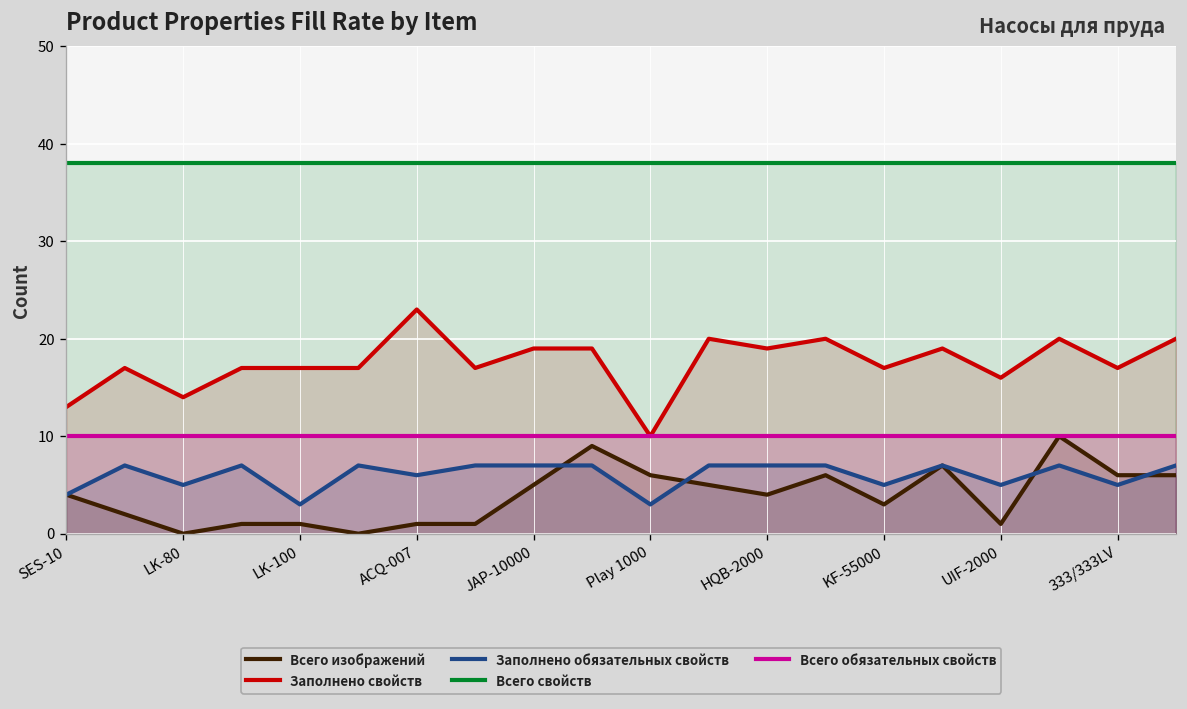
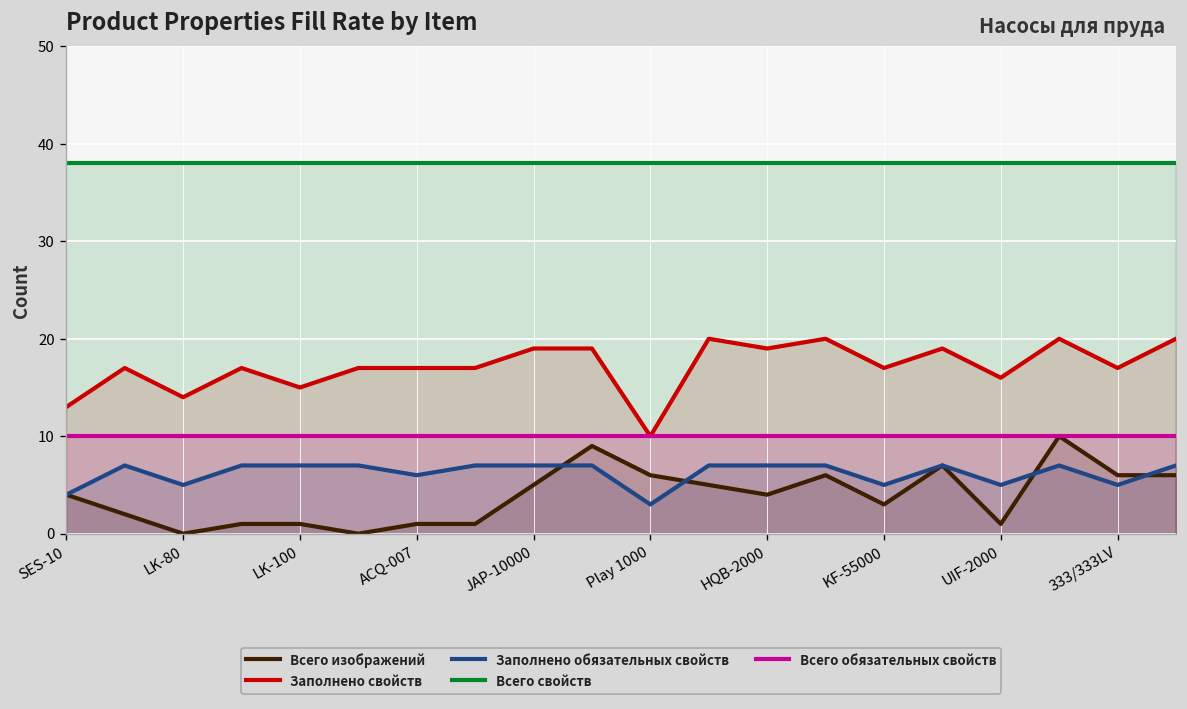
  {
    "Всего изображений": {
      "LK-80": 0,
      "LK-100": 1,
      "ACQ-007": 1,
      "JAP-10000": 5,
      "Play 1000": 6,
      "HQB-2000": 4,
      "KF-55000": 3,
      "UIF-2000": 1,
      "333/333LV": 6
    },
    "Заполнено свойств": {
      "SES-10": 13,
      "LK-80": 14,
-     "LK-100": 17,
-     "ACQ-007": 23,
+     "LK-100": 15,
+     "ACQ-007": 17,
      "JAP-10000": 19,
      "HQB-2000": 19,
      "KF-55000": 17,
      "UIF-2000": 16,
      "333/333LV": 17
    },
    "Заполнено обязательных свойств": {
      "LK-80": 5,
-     "LK-100": 3,
+     "LK-100": 7,
      "ACQ-007": 6,
      "JAP-10000": 7,
      "Play 1000": 3,
      "HQB-2000": 7,
      "KF-55000": 5,
      "UIF-2000": 5,
      "333/333LV": 5
    },
    "Всего свойств": {
      "SES-10": 38,
      "LK-80": 38,
      "LK-100": 38,
      "ACQ-007": 38,
      "JAP-10000": 38,
      "Play 1000": 38,
      "HQB-2000": 38,
      "KF-55000": 38,
      "UIF-2000": 38,
      "333/333LV": 38
    },
    "Всего обязательных свойств": {
      "SES-10": 10,
      "LK-80": 10,
      "LK-100": 10,
      "ACQ-007": 10,
      "JAP-10000": 10,
      "HQB-2000": 10,
      "KF-55000": 10,
      "UIF-2000": 10,
      "333/333LV": 10
    }
  }
